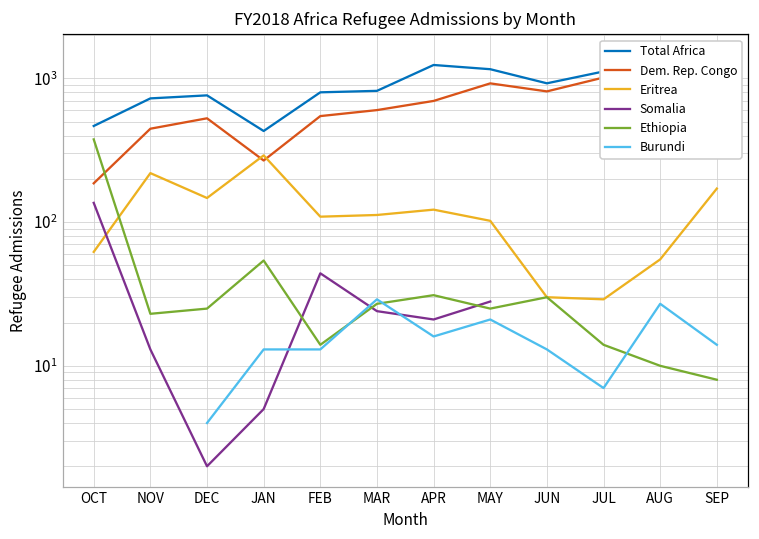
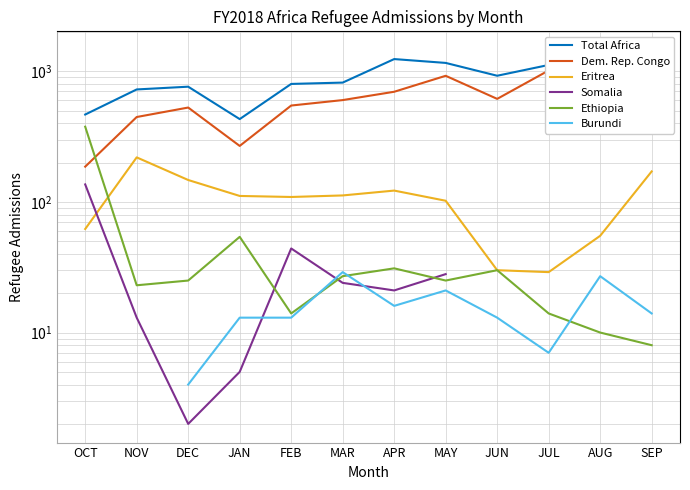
  {
    "Total Africa": {
      "OCT": 470,
      "NOV": 700,
      "DEC": 800,
      "JAN": 430,
      "FEB": 800,
      "MAR": 800,
      "APR": 1200,
      "MAY": 1200,
      "JUN": 900
    },
    "Dem. Rep. Congo": {
      "OCT": 190,
      "NOV": 450,
      "DEC": 530,
      "JAN": 270,
      "FEB": 550,
      "MAR": 600,
      "APR": 700,
      "MAY": 900,
-     "JUN": 800
+     "JUN": 600
    },
    "Eritrea": {
      "OCT": 60,
      "NOV": 220,
      "DEC": 150,
-     "JAN": 290,
+     "JAN": 110,
      "FEB": 110,
      "MAR": 110,
      "APR": 120,
      "MAY": 100,
      "JUL": 29,
      "AUG": 55,
      "SEP": 170
    },
    "Somalia": {
      "OCT": 140,
      "NOV": 13,
      "DEC": 2,
      "JAN": 5,
      "FEB": 44,
      "MAR": 24,
      "APR": 21,
      "MAY": 28,
      "SEP": 7
    },
    "Ethiopia": {
      "OCT": 380,
      "NOV": 23,
      "DEC": 25,
      "JAN": 54,
      "FEB": 14,
      "MAR": 27,
      "APR": 31,
      "MAY": 25,
      "JUL": 14,
      "AUG": 10,
      "SEP": 8
    },
    "Burundi": {
      "OCT": 200,
      "DEC": 4,
      "JAN": 13,
      "FEB": 13,
      "MAR": 29,
      "APR": 16,
      "MAY": 21,
      "JUN": 13,
      "JUL": 7,
      "AUG": 27,
      "SEP": 14
    }
  }
